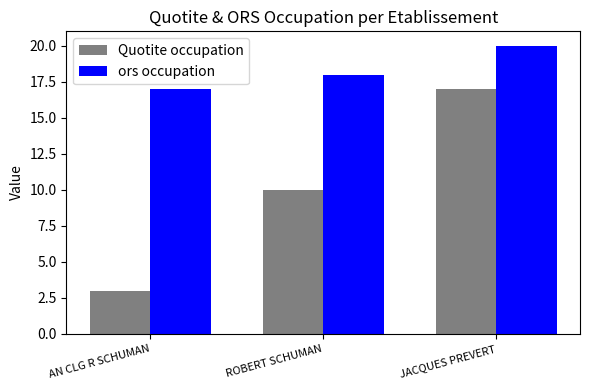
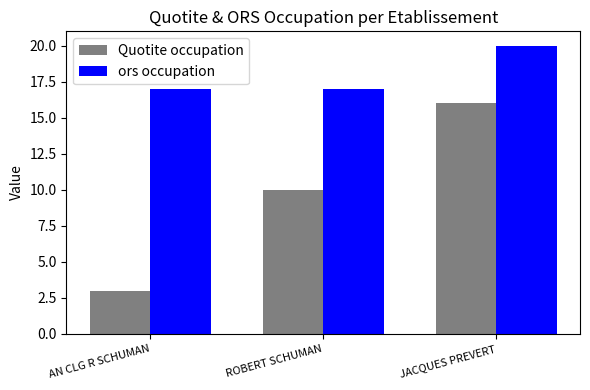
  {
    "Quotite occupation": {
      "AN CLG R SCHUMAN": 3,
      "ROBERT SCHUMAN": 10,
-     "JACQUES PREVERT": 17
+     "JACQUES PREVERT": 16
    },
    "ors occupation": {
      "AN CLG R SCHUMAN": 17,
-     "ROBERT SCHUMAN": 18,
+     "ROBERT SCHUMAN": 17,
      "JACQUES PREVERT": 20
    }
  }
